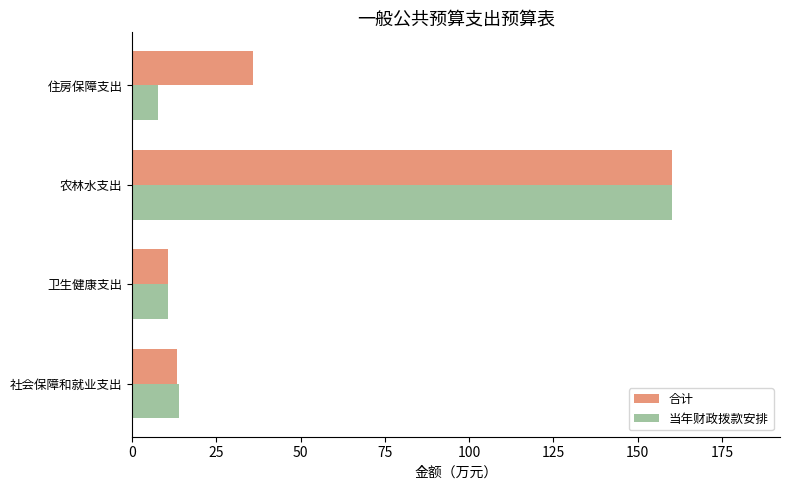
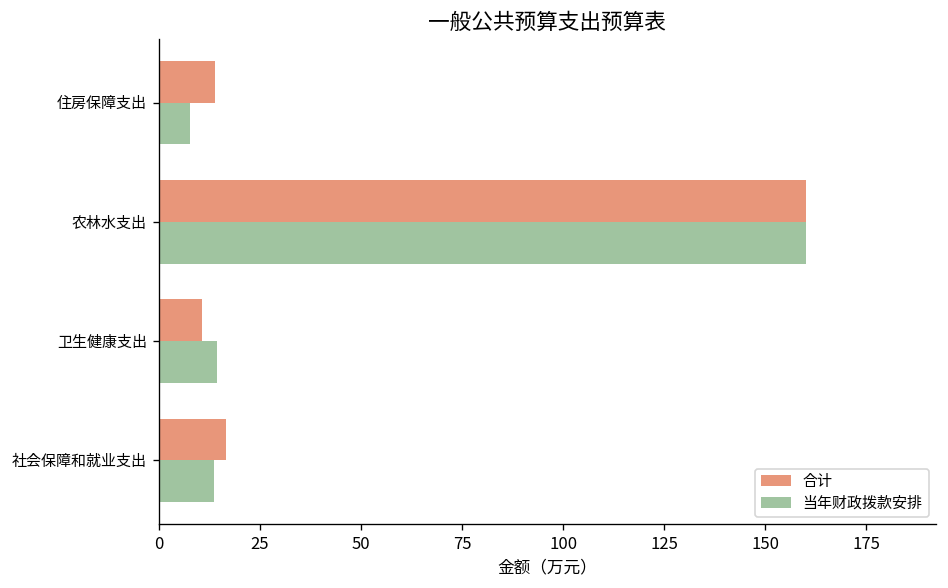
  {
    "合计": {
-     "住房保障支出": 36,
+     "住房保障支出": 14,
      "农林水支出": 160,
      "卫生健康支出": 11,
-     "社会保障和就业支出": 13
+     "社会保障和就业支出": 17
    },
    "当年财政拨款安排": {
      "住房保障支出": 8,
      "农林水支出": 160,
-     "卫生健康支出": 11,
+     "卫生健康支出": 14,
      "社会保障和就业支出": 14
    }
  }
